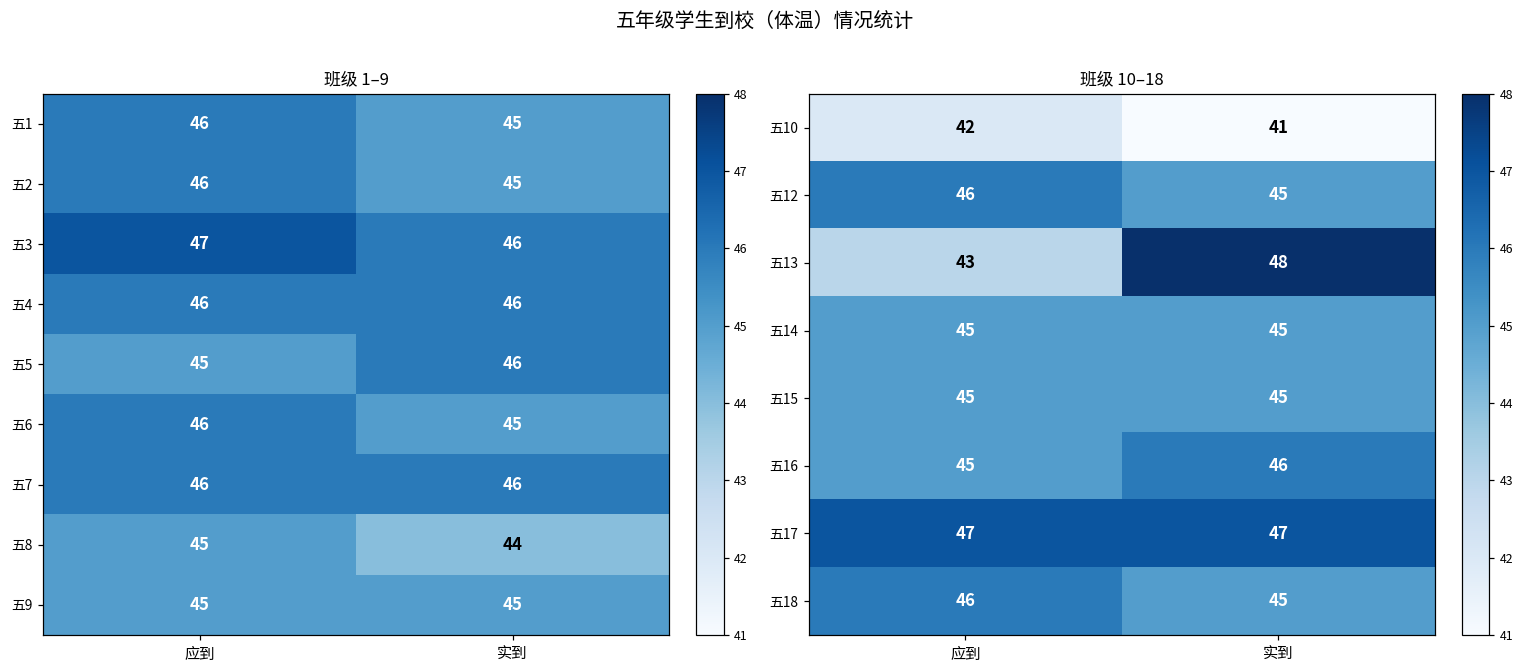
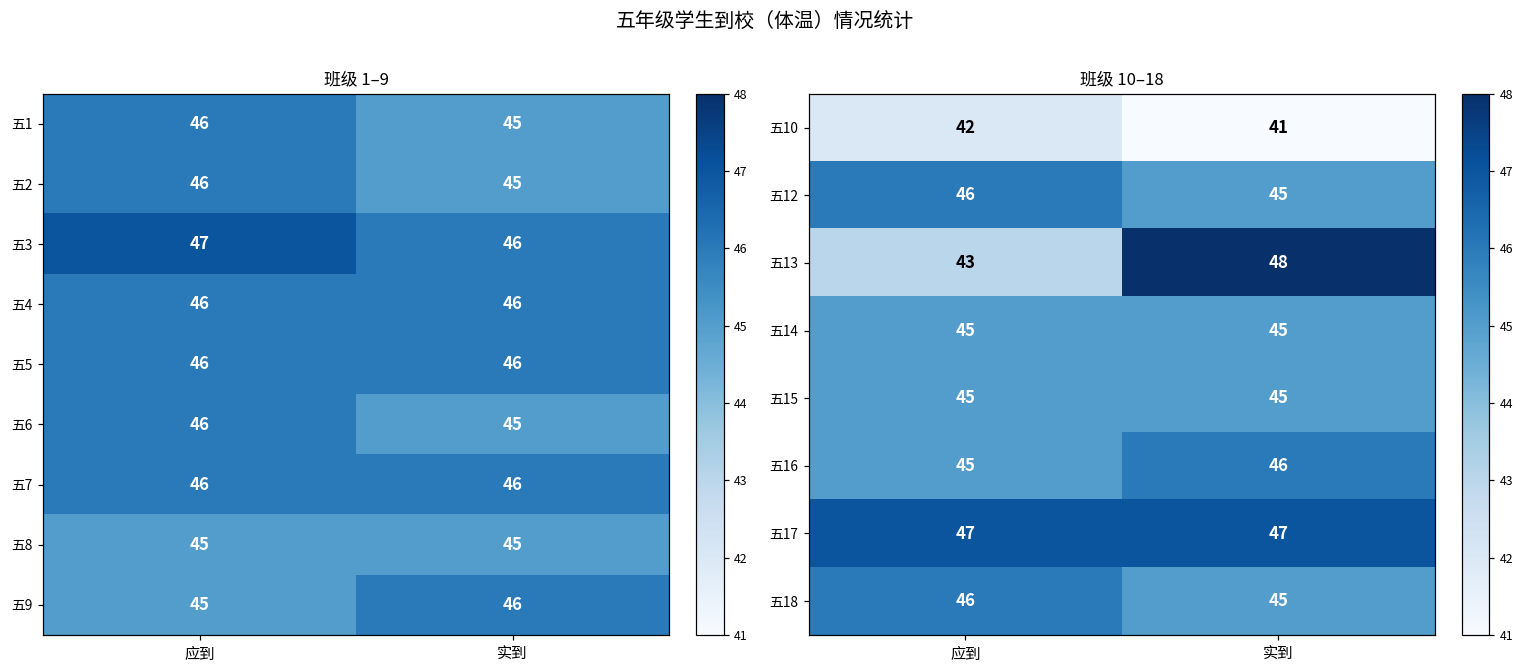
  {
    "班级 1–9": {
      "五1": {
        "应到": 46,
        "实到": 45
      },
      "五2": {
        "应到": 46,
        "实到": 45
      },
      "五3": {
        "应到": 47,
        "实到": 46
      },
      "五4": {
        "应到": 46,
        "实到": 46
      },
      "五5": {
-       "应到": 45,
+       "应到": 46,
        "实到": 46
      },
      "五6": {
        "应到": 46,
        "实到": 45
      },
      "五7": {
        "应到": 46,
        "实到": 46
      },
      "五8": {
        "应到": 45,
-       "实到": 44
+       "实到": 45
      },
      "五9": {
        "应到": 45,
-       "实到": 45
+       "实到": 46
      }
    },
    "班级 10–18": {
      "五10": {
        "应到": 42,
        "实到": 41
      },
      "五12": {
        "应到": 46,
        "实到": 45
      },
      "五13": {
        "应到": 43,
        "实到": 48
      },
      "五14": {
        "应到": 45,
        "实到": 45
      },
      "五15": {
        "应到": 45,
        "实到": 45
      },
      "五16": {
        "应到": 45,
        "实到": 46
      },
      "五17": {
        "应到": 47,
        "实到": 47
      },
      "五18": {
        "应到": 46,
        "实到": 45
      }
    }
  }
